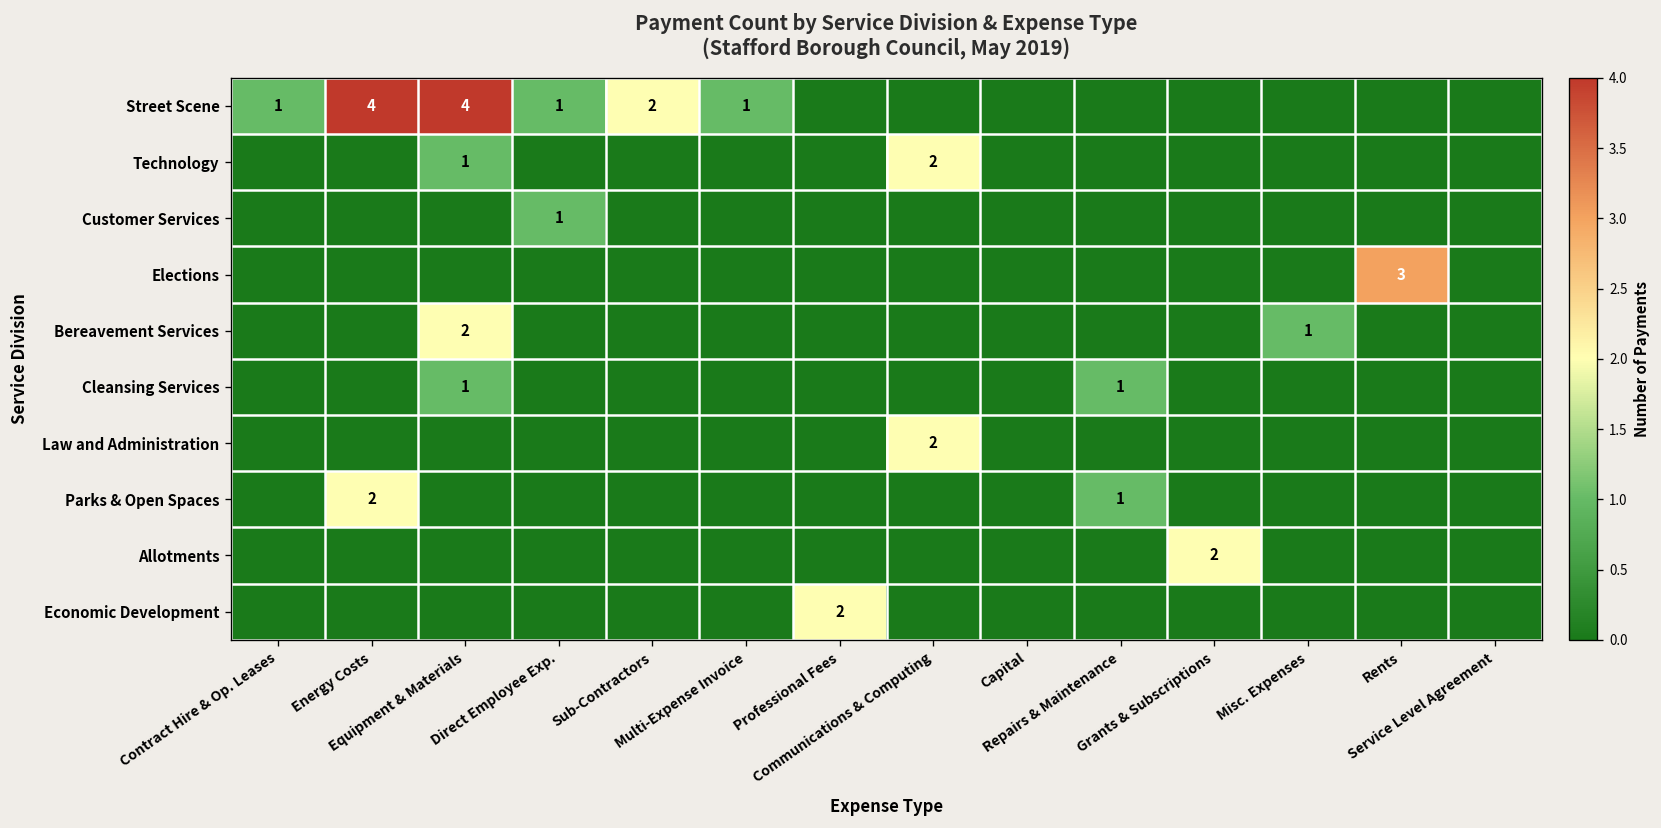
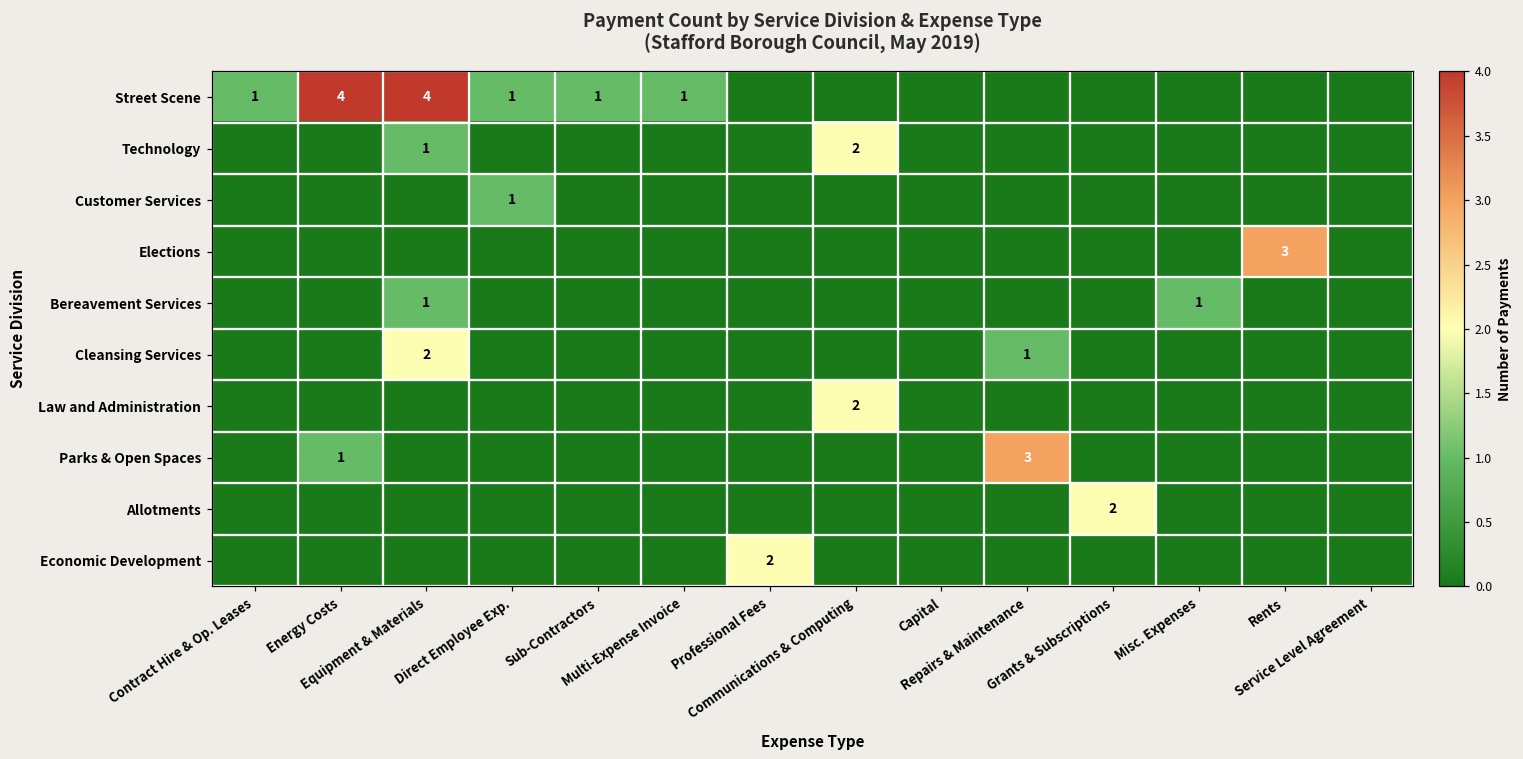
  {
    "Street Scene": {
      "Contract Hire & Op. Leases": 1,
      "Energy Costs": 4,
      "Equipment & Materials": 4,
      "Direct Employee Exp.": 1,
-     "Sub-Contractors": 2,
+     "Sub-Contractors": 1,
      "Multi-Expense Invoice": 1
    },
    "Technology": {
      "Equipment & Materials": 1,
      "Communications & Computing": 2
    },
    "Customer Services": {
      "Direct Employee Exp.": 1
    },
    "Elections": {
      "Rents": 3
    },
    "Bereavement Services": {
-     "Equipment & Materials": 2,
+     "Equipment & Materials": 1,
      "Misc. Expenses": 1
    },
    "Cleansing Services": {
-     "Equipment & Materials": 1,
+     "Equipment & Materials": 2,
      "Repairs & Maintenance": 1
    },
    "Law and Administration": {
      "Communications & Computing": 2
    },
    "Parks & Open Spaces": {
-     "Energy Costs": 2,
-     "Repairs & Maintenance": 1
+     "Energy Costs": 1,
+     "Repairs & Maintenance": 3
    },
    "Allotments": {
      "Grants & Subscriptions": 2
    },
    "Economic Development": {
      "Professional Fees": 2
    }
  }
